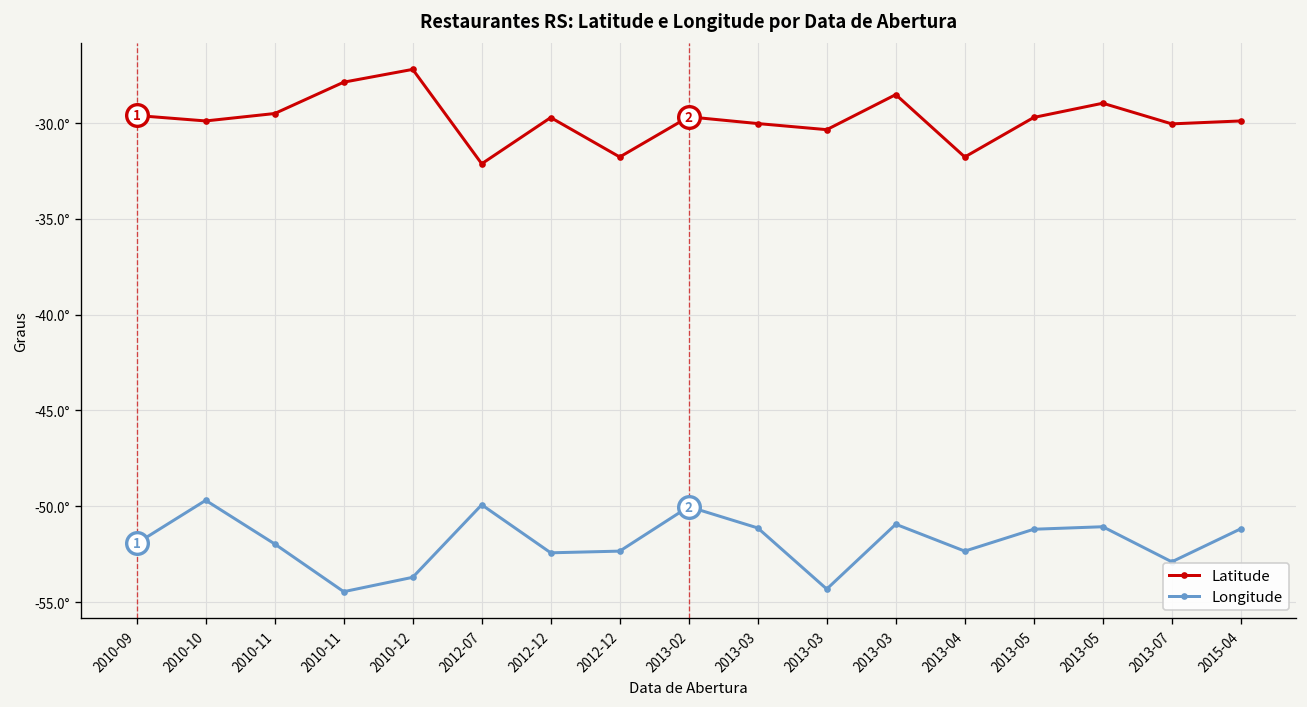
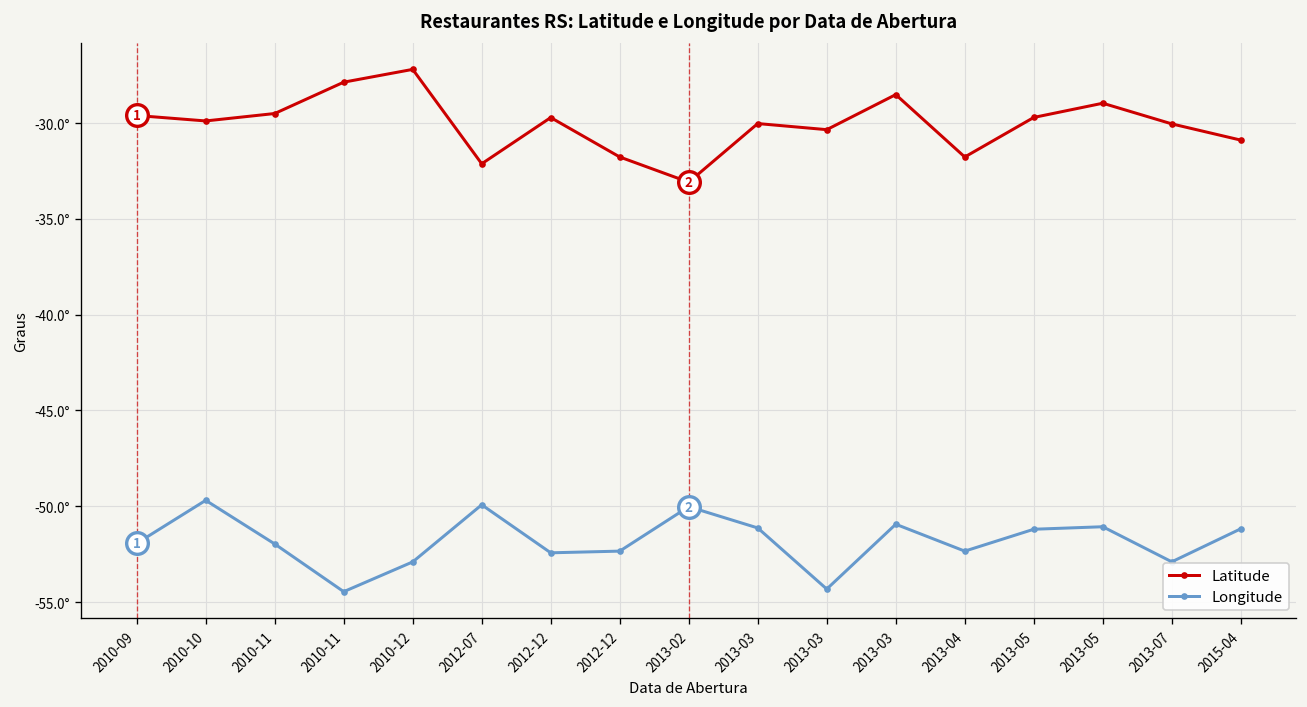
  {
    "Latitude": {
      "2010-10": "-29.9°",
      "2010-12": "-27.2°",
      "2012-07": "-32.1°",
-     "2013-02": "-29.7°",
+     "2013-02": "-33.1°",
      "2013-04": "-31.8°",
      "2013-07": "-30.0°",
-     "2015-04": "-29.9°"
+     "2015-04": "-30.9°"
    },
    "Longitude": {
      "2010-10": "-49.7°",
-     "2010-12": "-53.7°",
+     "2010-12": "-52.9°",
      "2012-07": "-49.9°",
      "2013-04": "-52.3°",
      "2015-04": "-51.2°"
    }
  }
